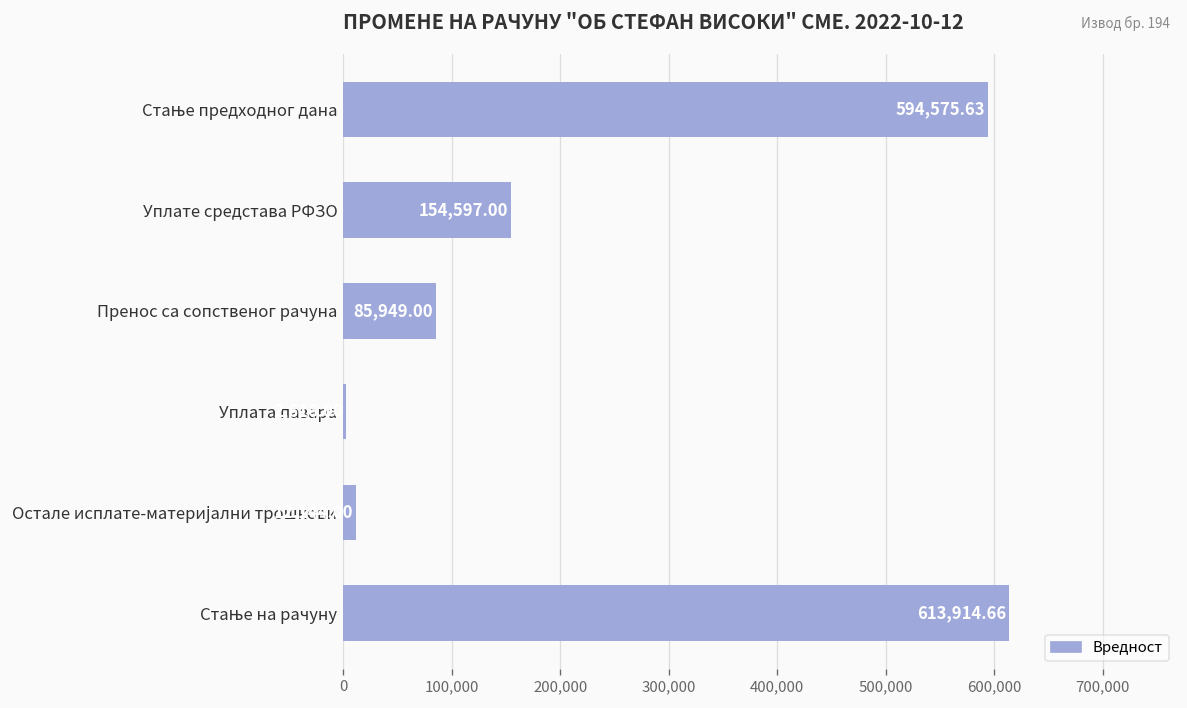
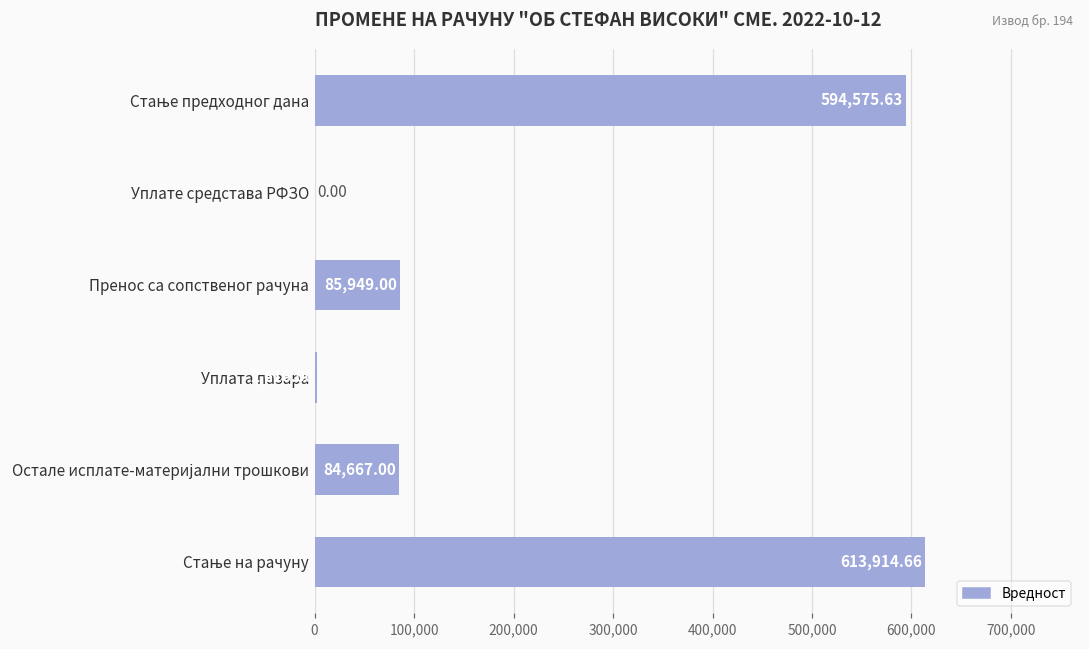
  {
    "Стање предходног дана": "594,575.63",
-   "Уплате средстава РФЗО": "154,597.00",
+   "Уплате средстава РФЗО": "0.00",
    "Пренос са сопственог рачуна": "85,949.00",
-   "Остале исплате-материјални трошкови": "10,000",
+   "Остале исплате-материјални трошкови": "80,000",
    "Стање на рачуну": "613,914.66"
  }
